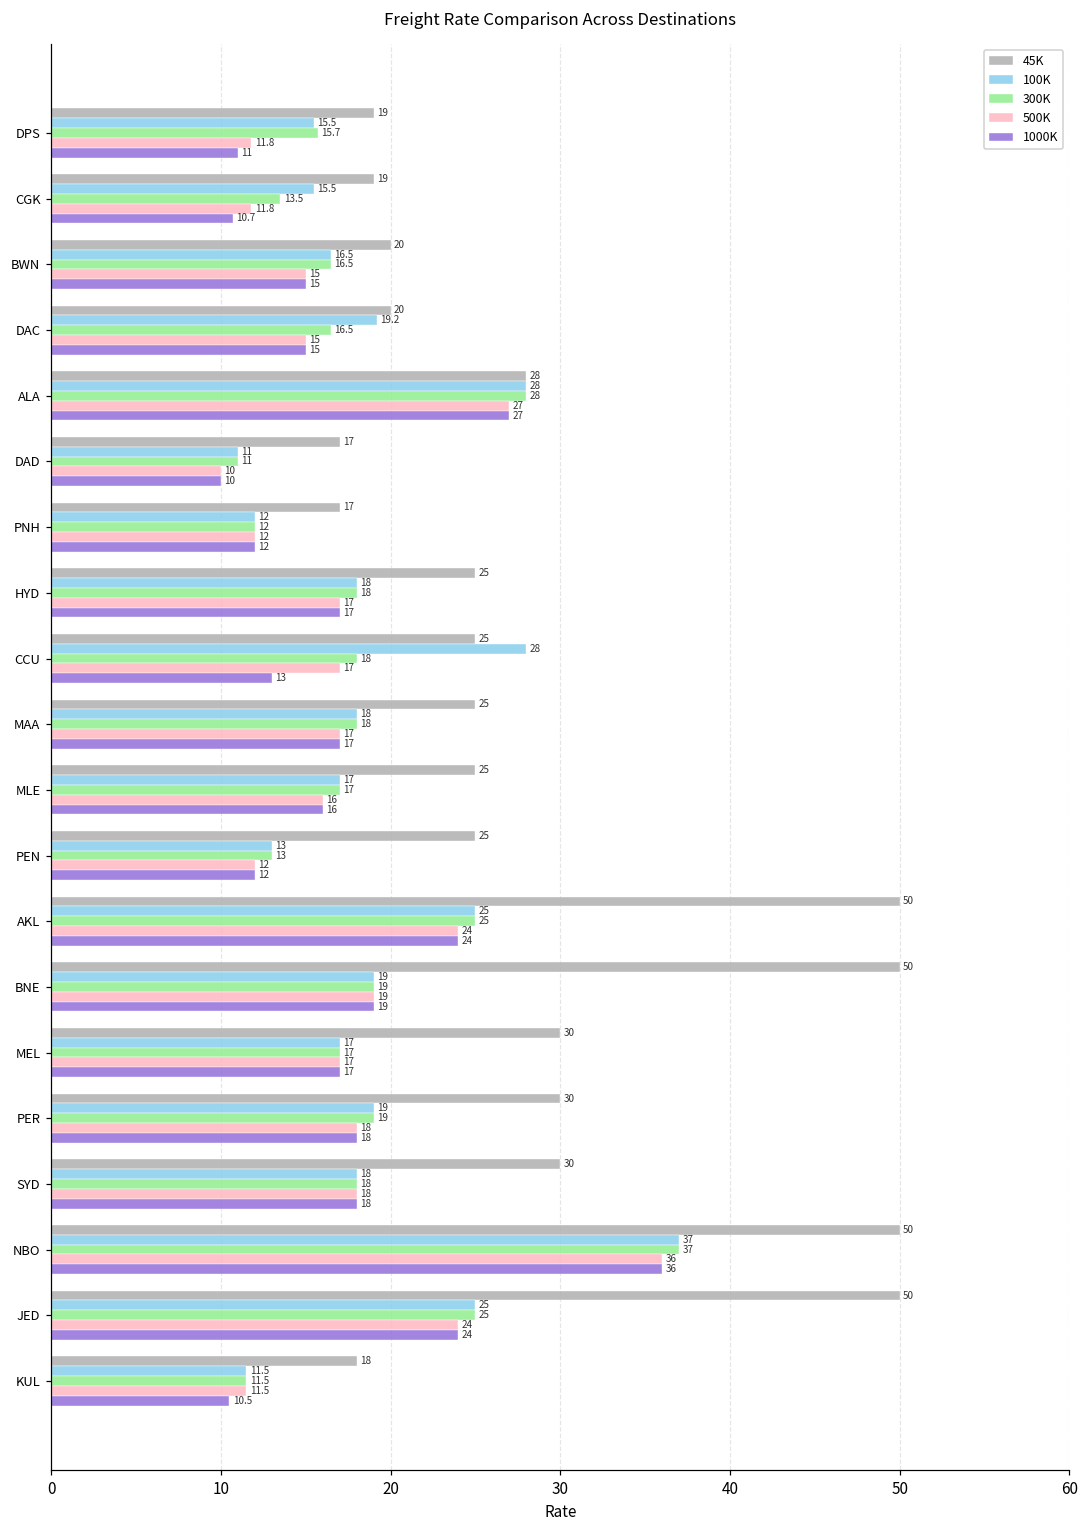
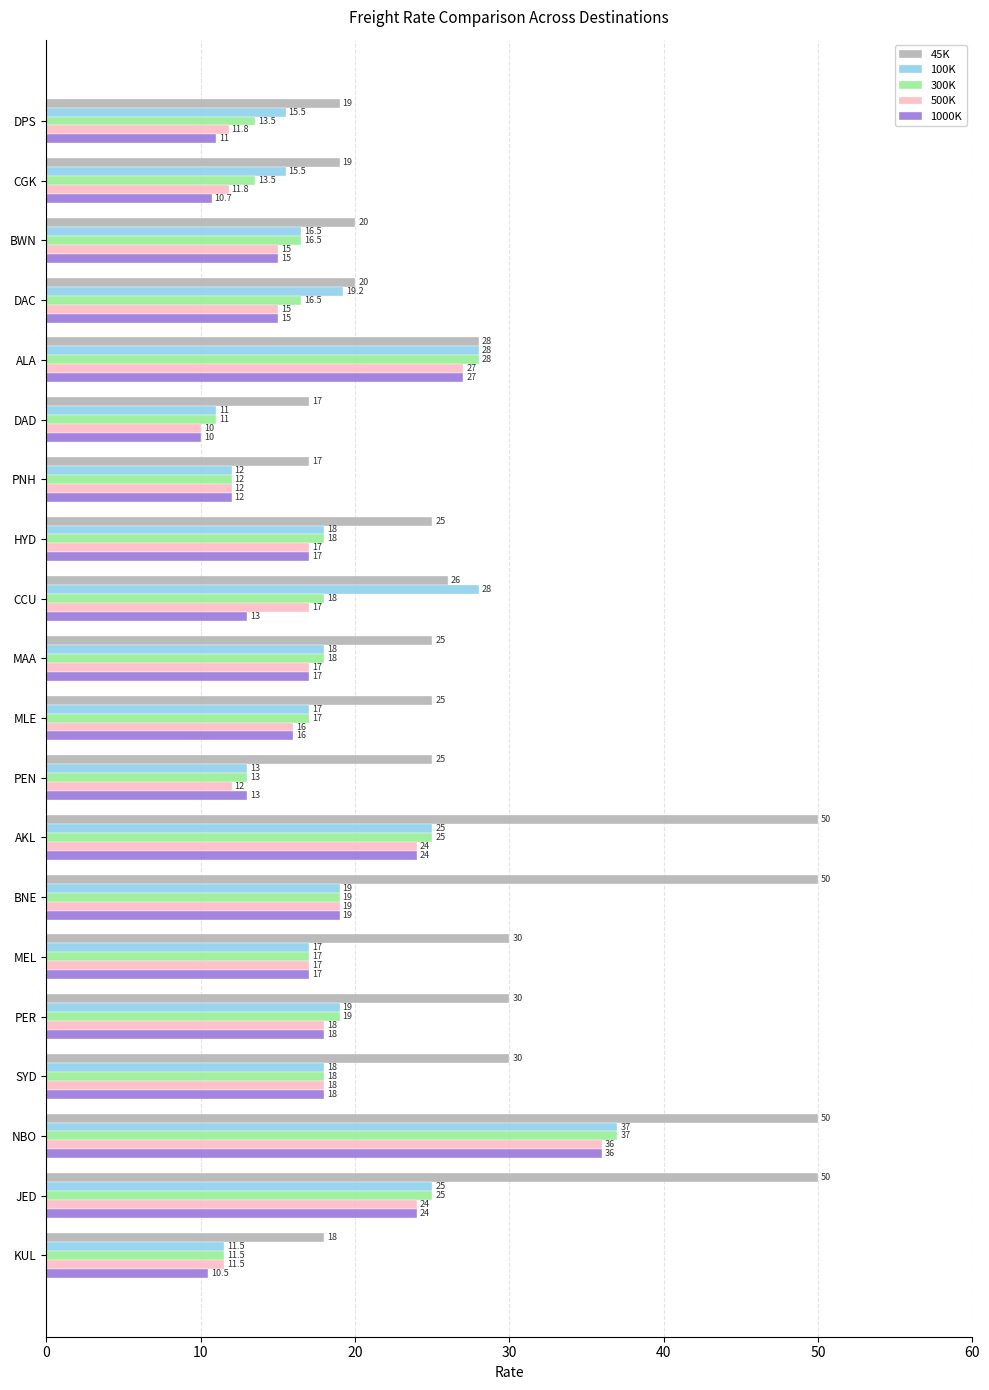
  {
    "45K": {
      "DPS": 19,
      "CGK": 19,
      "BWN": 20,
      "DAC": 20,
      "ALA": 28,
      "DAD": 17,
      "PNH": 17,
      "HYD": 25,
-     "CCU": 25,
+     "CCU": 26,
      "MAA": 25,
      "MLE": 25,
      "PEN": 25,
      "AKL": 50,
      "BNE": 50,
      "MEL": 30,
      "PER": 30,
      "SYD": 30,
      "NBO": 50,
      "JED": 50,
      "KUL": 18
    },
    "100K": {
      "DPS": 15.5,
      "CGK": 15.5,
      "BWN": 16.5,
      "DAC": 19.2,
      "ALA": 28,
      "DAD": 11,
      "PNH": 12,
      "HYD": 18,
      "CCU": 28,
      "MAA": 18,
      "MLE": 17,
      "PEN": 13,
      "AKL": 25,
      "BNE": 19,
      "MEL": 17,
      "PER": 19,
      "SYD": 18,
      "NBO": 37,
      "JED": 25,
      "KUL": 11.5
    },
    "300K": {
-     "DPS": 15.7,
+     "DPS": 13.5,
      "CGK": 13.5,
      "BWN": 16.5,
      "DAC": 16.5,
      "ALA": 28,
      "DAD": 11,
      "PNH": 12,
      "HYD": 18,
      "CCU": 18,
      "MAA": 18,
      "MLE": 17,
      "PEN": 13,
      "AKL": 25,
      "BNE": 19,
      "MEL": 17,
      "PER": 19,
      "SYD": 18,
      "NBO": 37,
      "JED": 25,
      "KUL": 11.5
    },
    "500K": {
      "DPS": 11.8,
      "CGK": 11.8,
      "BWN": 15,
      "DAC": 15,
      "ALA": 27,
      "DAD": 10,
      "PNH": 12,
      "HYD": 17,
      "CCU": 17,
      "MAA": 17,
      "MLE": 16,
      "PEN": 12,
      "AKL": 24,
      "BNE": 19,
      "MEL": 17,
      "PER": 18,
      "SYD": 18,
      "NBO": 36,
      "JED": 24,
      "KUL": 11.5
    },
    "1000K": {
      "DPS": 11,
      "CGK": 10.7,
      "BWN": 15,
      "DAC": 15,
      "ALA": 27,
      "DAD": 10,
      "PNH": 12,
      "HYD": 17,
      "CCU": 13,
      "MAA": 17,
      "MLE": 16,
-     "PEN": 12,
+     "PEN": 13,
      "AKL": 24,
      "BNE": 19,
      "MEL": 17,
      "PER": 18,
      "SYD": 18,
      "NBO": 36,
      "JED": 24,
      "KUL": 10.5
    }
  }
